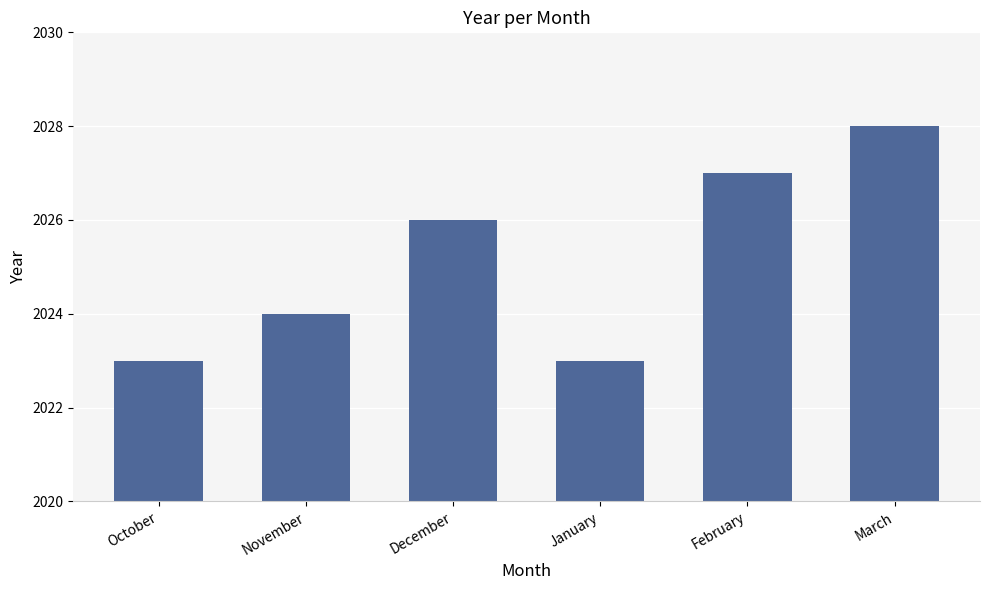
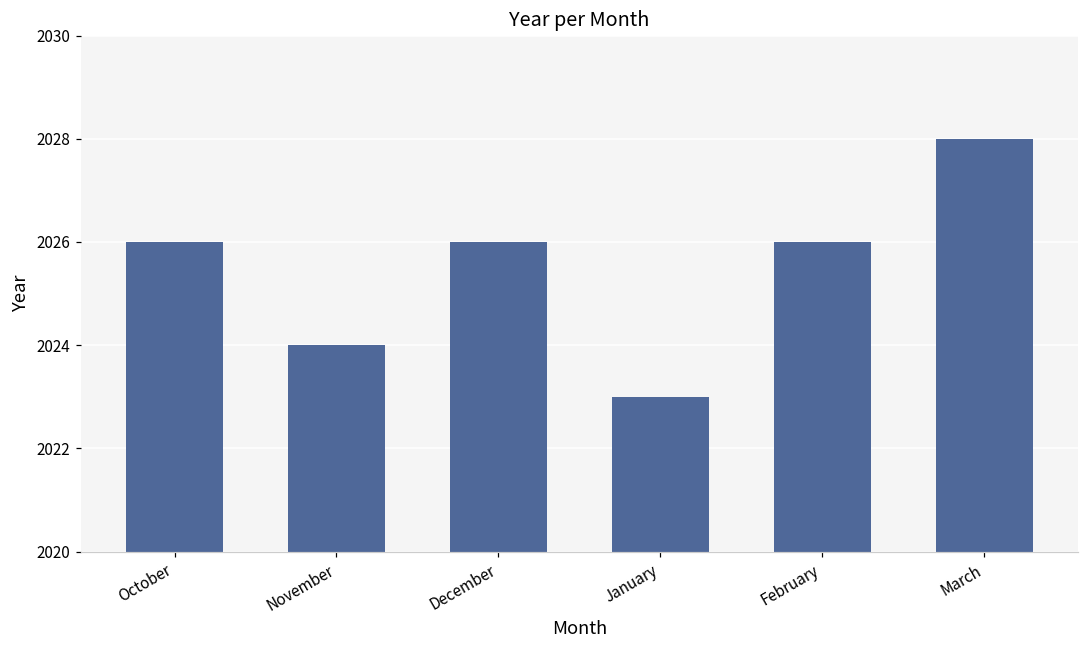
  {
-   "October": 2023,
+   "October": 2026,
    "November": 2024,
    "December": 2026,
    "January": 2023,
-   "February": 2027,
+   "February": 2026,
    "March": 2028
  }
